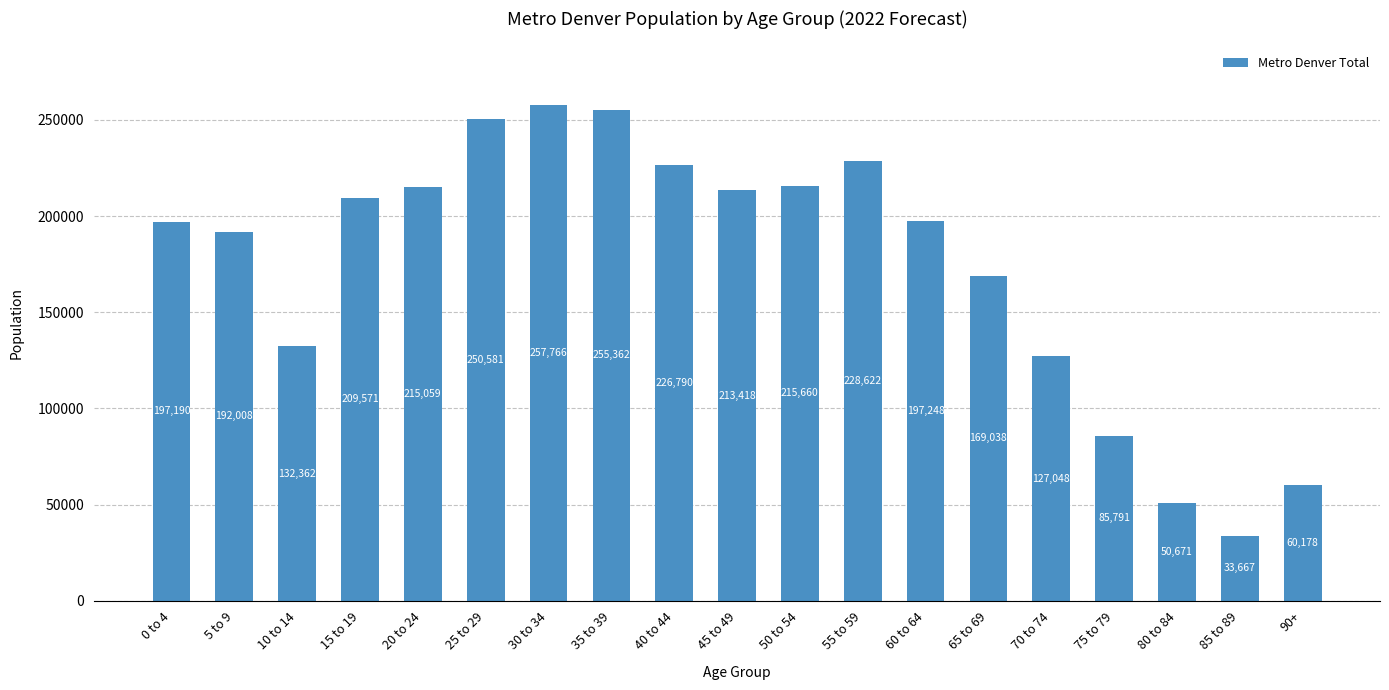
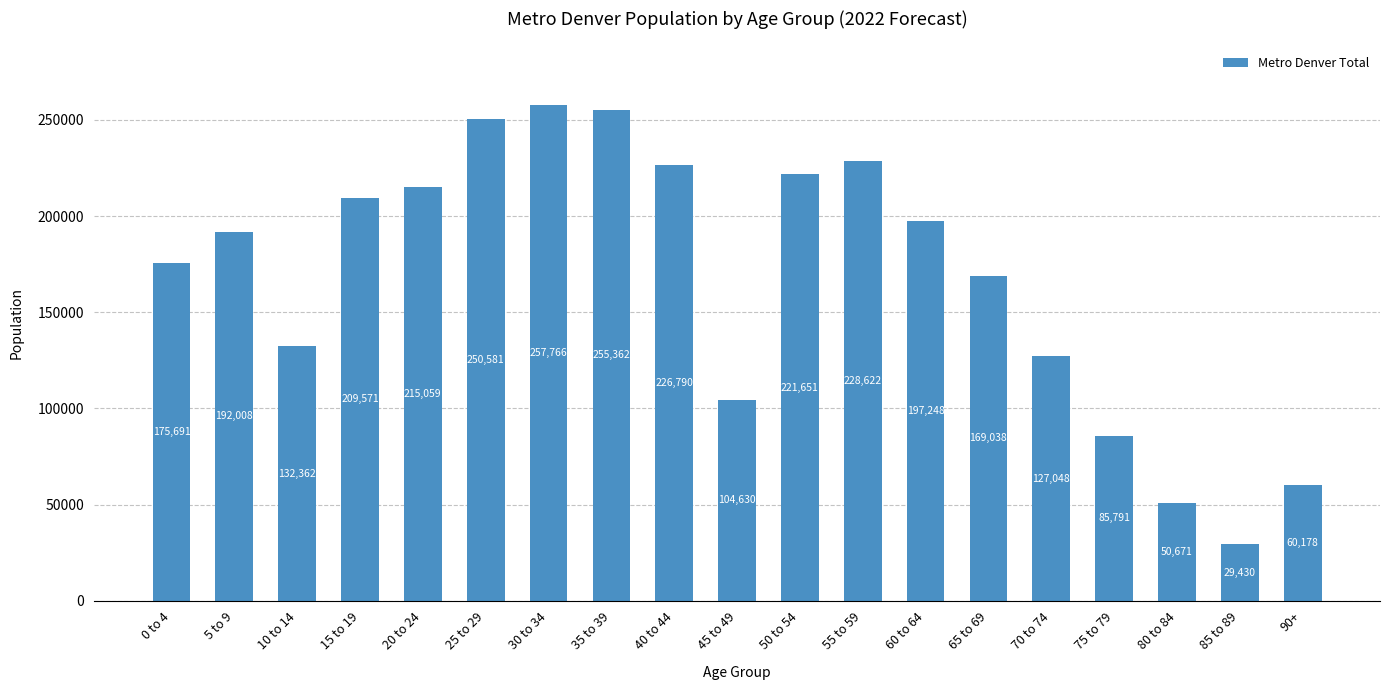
  {
-   "0 to 4": "197,190",
+   "0 to 4": "175,691",
    "5 to 9": "192,008",
    "10 to 14": "132,362",
    "15 to 19": "209,571",
    "20 to 24": "215,059",
    "25 to 29": "250,581",
    "30 to 34": "257,766",
    "35 to 39": "255,362",
    "40 to 44": "226,790",
-   "45 to 49": "213,418",
-   "50 to 54": "215,660",
+   "45 to 49": "104,630",
+   "50 to 54": "221,651",
    "55 to 59": "228,622",
    "60 to 64": "197,248",
    "65 to 69": "169,038",
    "70 to 74": "127,048",
    "75 to 79": "85,791",
    "80 to 84": "50,671",
-   "85 to 89": "33,667",
+   "85 to 89": "29,430",
    "90+": "60,178"
  }
